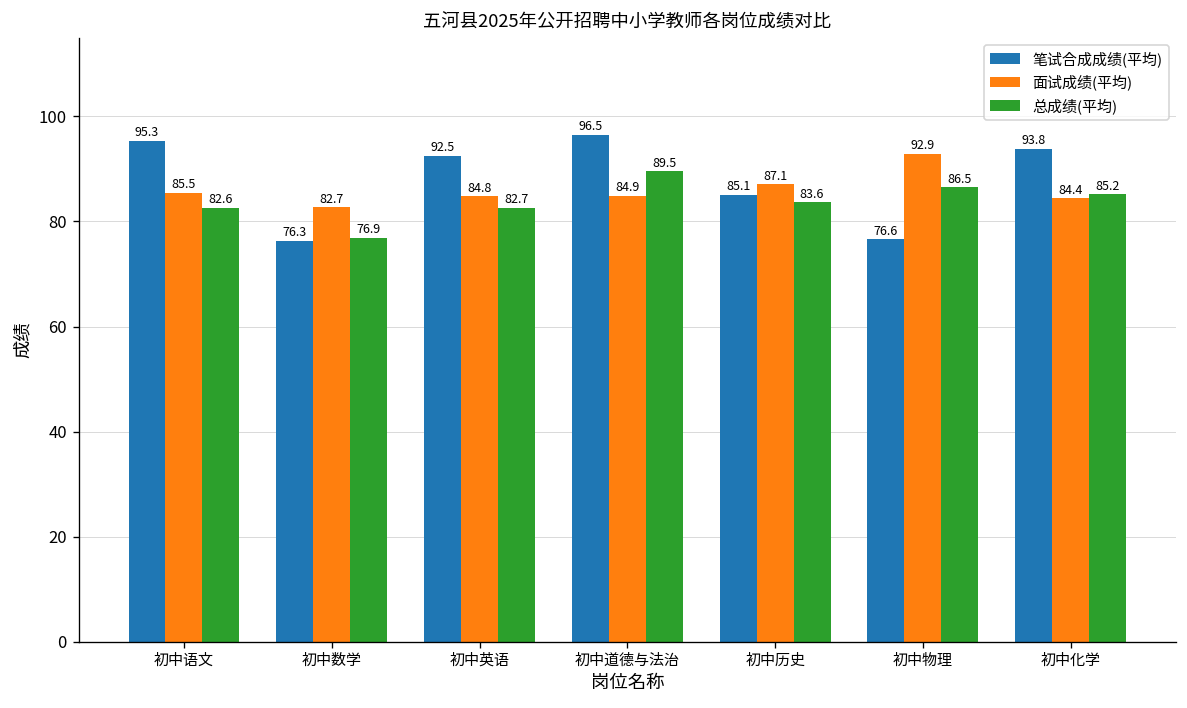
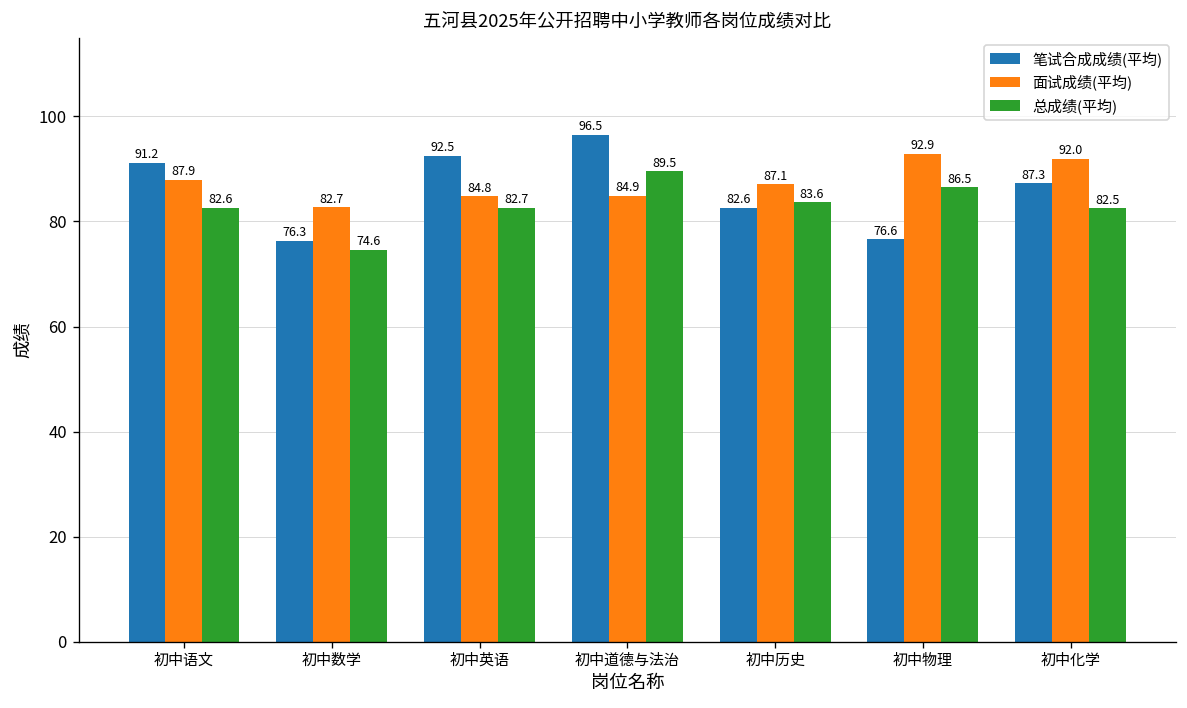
  {
    "笔试合成成绩(平均)": {
-     "初中语文": 95.3,
+     "初中语文": 91.2,
      "初中数学": 76.3,
      "初中英语": 92.5,
      "初中道德与法治": 96.5,
-     "初中历史": 85.1,
+     "初中历史": 82.6,
      "初中物理": 76.6,
-     "初中化学": 93.8
+     "初中化学": 87.3
    },
    "面试成绩(平均)": {
-     "初中语文": 85.5,
+     "初中语文": 87.9,
      "初中数学": 82.7,
      "初中英语": 84.8,
      "初中道德与法治": 84.9,
      "初中历史": 87.1,
      "初中物理": 92.9,
-     "初中化学": 84.4
+     "初中化学": 92.0
    },
    "总成绩(平均)": {
      "初中语文": 82.6,
-     "初中数学": 76.9,
+     "初中数学": 74.6,
      "初中英语": 82.7,
      "初中道德与法治": 89.5,
      "初中历史": 83.6,
      "初中物理": 86.5,
-     "初中化学": 85.2
+     "初中化学": 82.5
    }
  }
